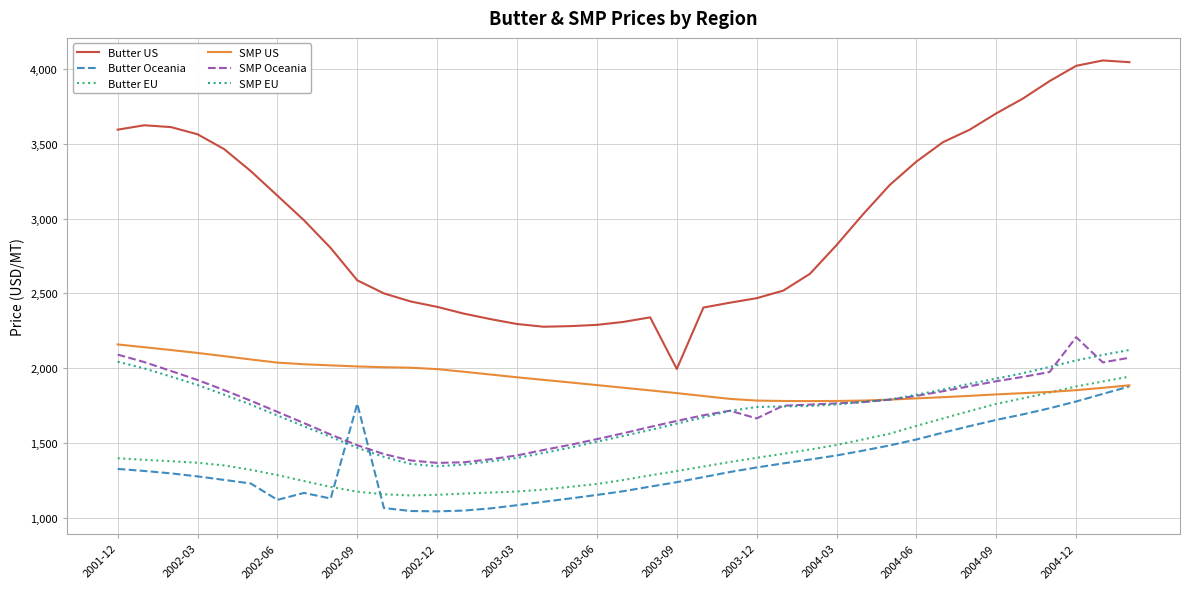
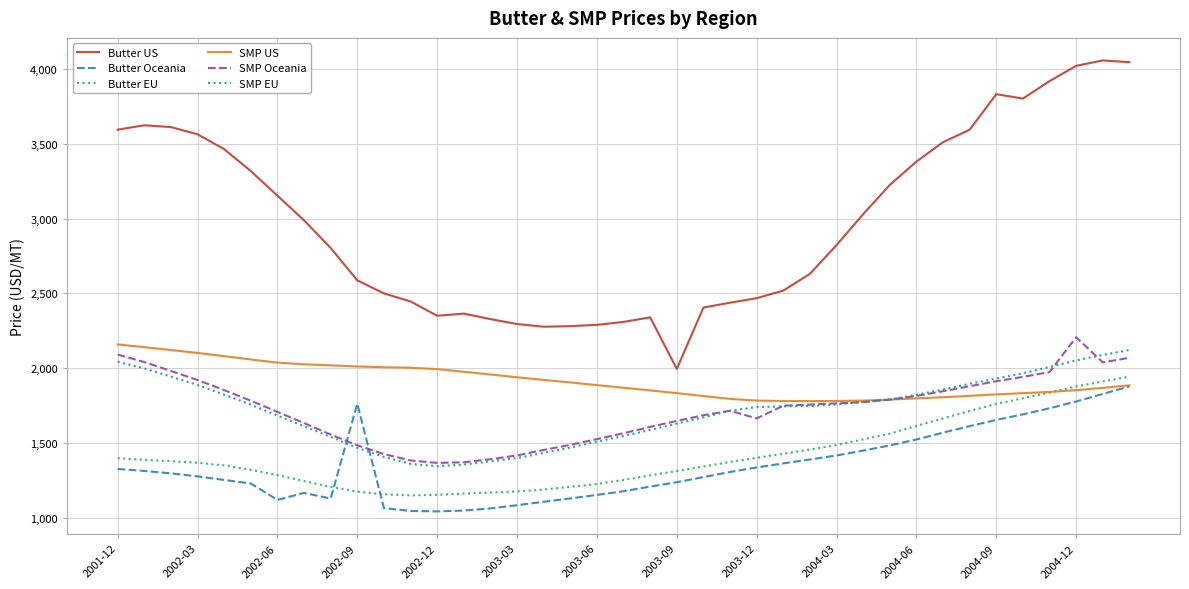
  {
    "Butter US": {
      "2001-12": "3,590",
      "2002-03": "3,560",
      "2002-06": "3,150",
      "2002-09": "2,590",
-     "2002-12": "2,410",
+     "2002-12": "2,350",
      "2003-03": "2,300",
      "2003-06": "2,290",
      "2003-09": "1,990",
      "2003-12": "2,470",
      "2004-03": "2,820",
      "2004-06": "3,380",
-     "2004-09": "3,700",
+     "2004-09": "3,830",
      "2004-12": "4,020"
    },
    "Butter Oceania": {
      "2001-12": "1,330",
      "2002-03": "1,280",
      "2002-06": "1,120",
      "2002-09": "1,760",
      "2002-12": "1,040",
      "2003-03": "1,080",
      "2003-06": "1,150",
      "2003-09": "1,240",
      "2003-12": "1,340",
      "2004-03": "1,420",
      "2004-06": "1,520",
      "2004-09": "1,650",
      "2004-12": "1,780"
    },
    "SMP US": {
      "2001-12": "2,160",
      "2002-03": "2,100",
      "2002-06": "2,040",
      "2002-09": "2,010",
      "2002-12": "1,990",
      "2003-03": "1,940",
      "2003-06": "1,890",
      "2003-09": "1,830",
      "2003-12": "1,780",
      "2004-09": "1,820",
      "2004-12": "1,850"
    },
    "SMP Oceania": {
      "2001-12": "2,090",
      "2002-03": "1,920",
      "2002-06": "1,710",
      "2002-12": "1,370",
      "2003-06": "1,530",
      "2003-09": "1,650",
      "2003-12": "1,660",
      "2004-09": "1,910",
      "2004-12": "2,210"
    }
  }
